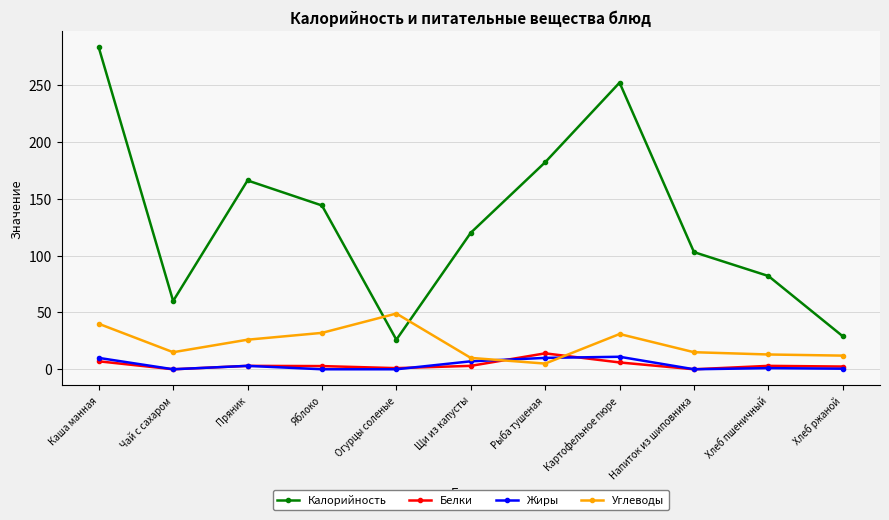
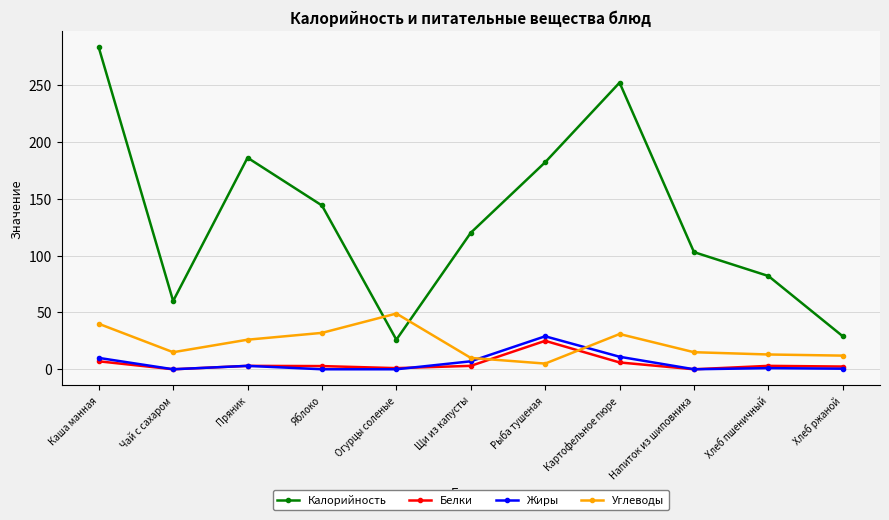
  {
    "Калорийность": {
      "Каша манная": 283,
      "Чай с сахаром": 60,
-     "Пряник": 166,
+     "Пряник": 186,
      "Яблоко": 144,
      "Огурцы соленые": 26,
      "Щи из капусты": 120,
      "Рыба тушеная": 182,
      "Картофельное пюре": 252,
      "Напиток из шиповника": 103,
      "Хлеб пшеничный": 82,
      "Хлеб ржаной": 29
    },
    "Белки": {
      "Каша манная": 7,
      "Яблоко": 3,
      "Щи из капусты": 3,
-     "Рыба тушеная": 14,
+     "Рыба тушеная": 25,
      "Картофельное пюре": 6
    },
    "Жиры": {
      "Каша манная": 10,
      "Яблоко": 0,
      "Щи из капусты": 7,
-     "Рыба тушеная": 10,
+     "Рыба тушеная": 29,
      "Картофельное пюре": 11
    },
    "Углеводы": {
      "Каша манная": 40,
      "Чай с сахаром": 15,
      "Пряник": 26,
      "Яблоко": 32,
      "Огурцы соленые": 49,
      "Щи из капусты": 10,
      "Рыба тушеная": 5,
      "Картофельное пюре": 31,
      "Напиток из шиповника": 15,
      "Хлеб пшеничный": 13,
      "Хлеб ржаной": 12
    }
  }
